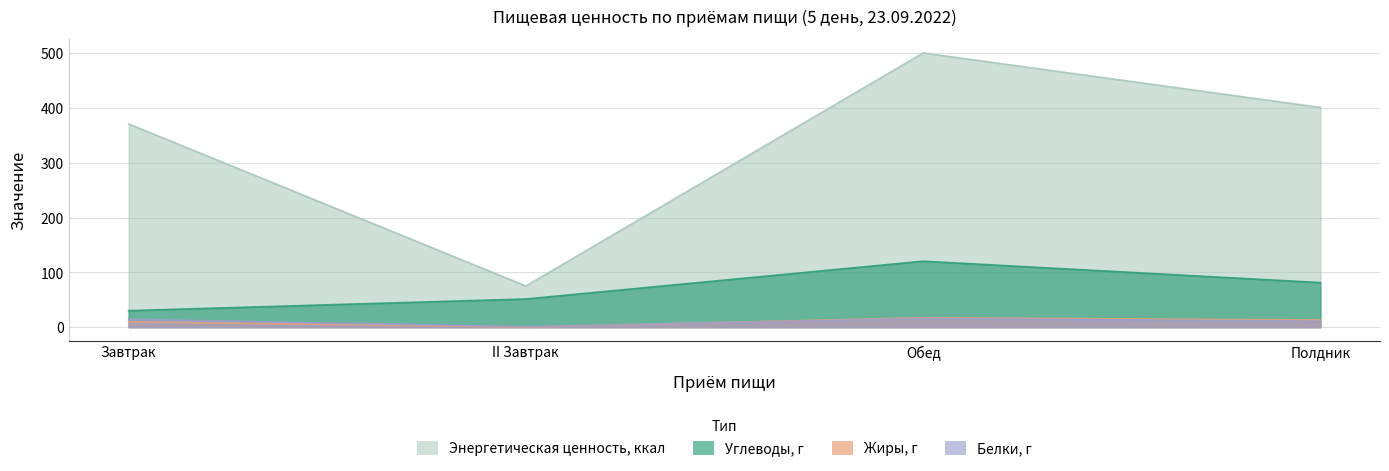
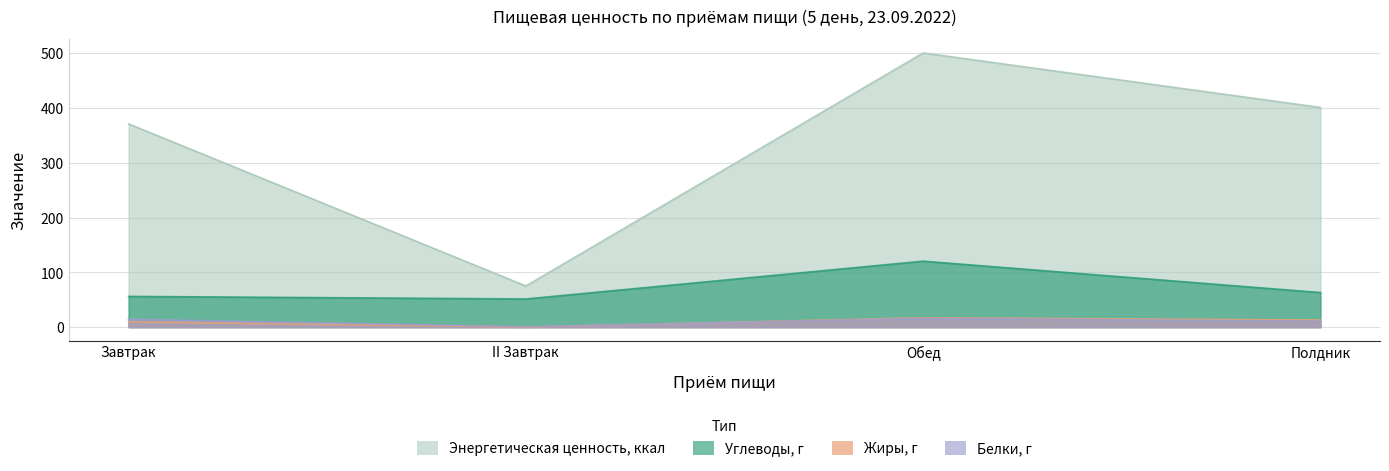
  {
    "Углеводы, г": {
-     "Завтрак": 30,
+     "Завтрак": 60,
      "II Завтрак": 50,
      "Обед": 120,
-     "Полдник": 80
+     "Полдник": 60
    },
    "Жиры, г": {
      "Завтрак": 10
    }
  }
